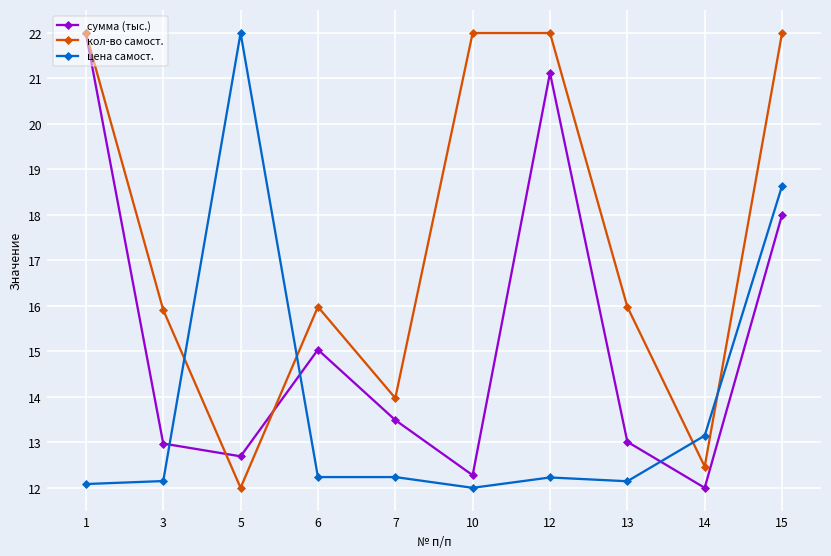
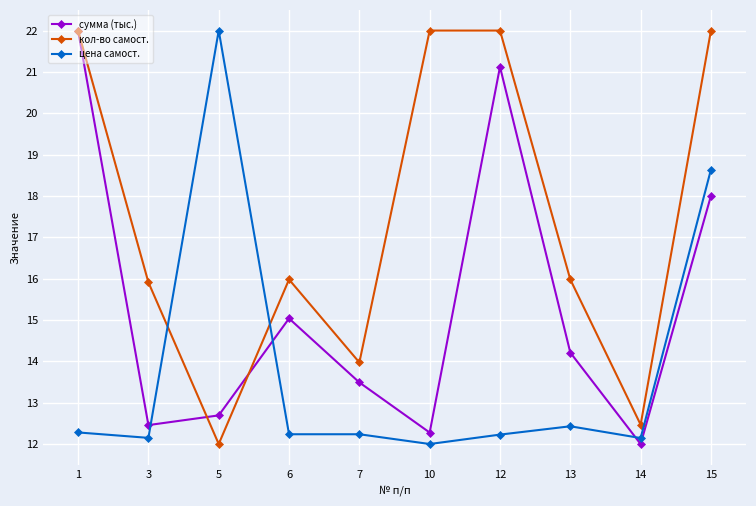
  {
    "сумма (тыс.)": {
-     "3": 13.0,
+     "3": 12.5,
      "5": 12.7,
      "6": 15.0,
      "7": 13.5,
      "10": 12.3,
      "12": 21.1,
-     "13": 13.0,
+     "13": 14.2,
      "14": 12.0,
      "15": 18.0
    },
    "кол-во самост.": {
      "3": 15.9,
      "5": 12.0,
      "6": 16.0,
      "7": 14.0,
      "10": 22.0,
      "12": 22.0,
      "13": 16.0,
      "14": 12.5,
      "15": 22.0
    },
    "цена самост.": {
-     "1": 12.1,
+     "1": 12.3,
      "3": 12.1,
      "5": 22.0,
      "6": 12.2,
      "7": 12.2,
      "10": 12.0,
      "12": 12.2,
-     "13": 12.1,
-     "14": 13.1,
+     "13": 12.4,
+     "14": 12.1,
      "15": 18.6
    }
  }
